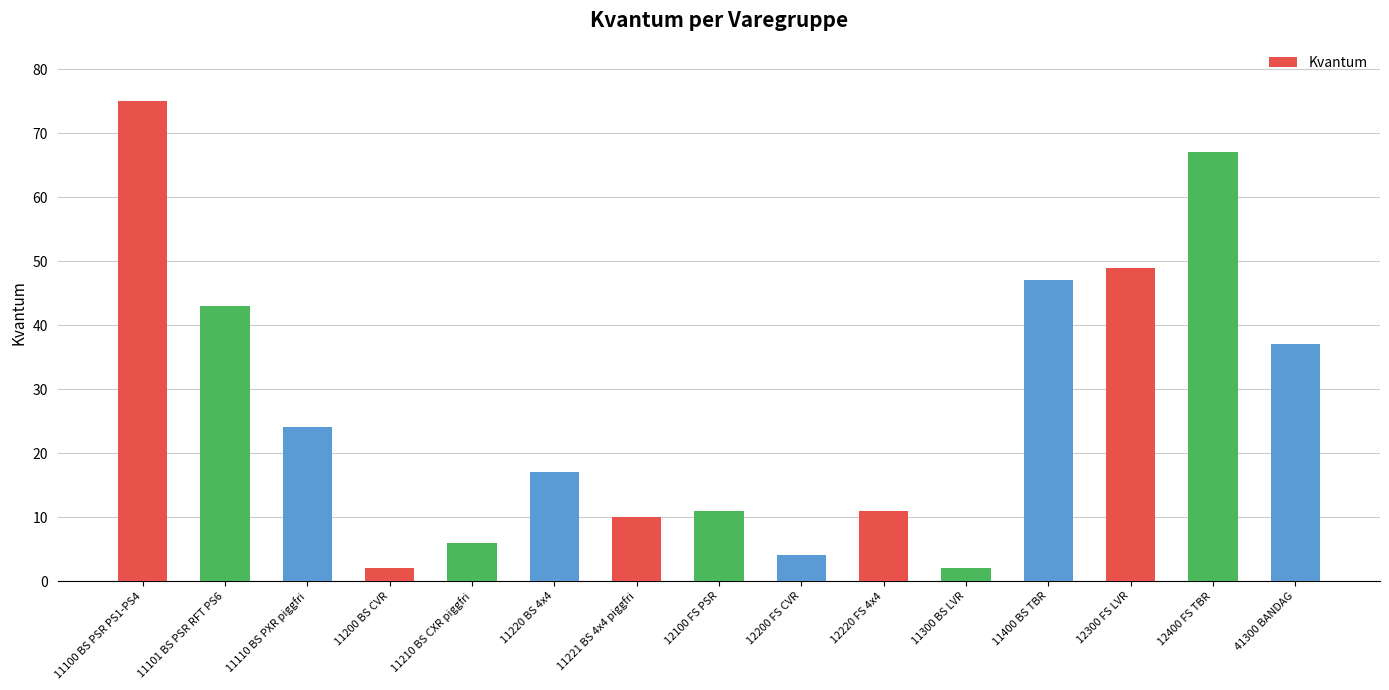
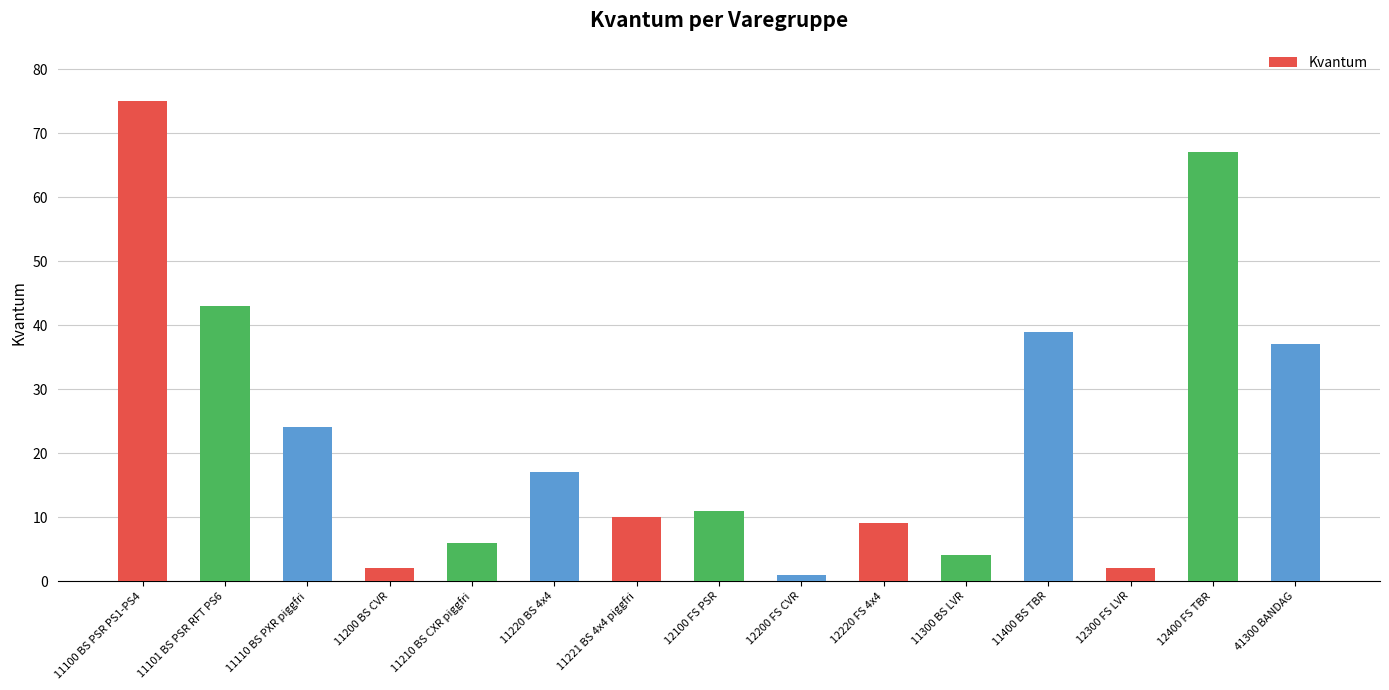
  {
    "11100 BS PSR PS1-PS4": 75,
    "11101 BS PSR RFT PS6": 43,
    "11110 BS PXR piggfri": 24,
    "11200 BS CVR": 2,
    "11210 BS CXR piggfri": 6,
    "11220 BS 4x4": 17,
    "11221 BS 4x4 piggfri": 10,
    "12100 FS PSR": 11,
-   "12200 FS CVR": 4,
-   "12220 FS 4x4": 11,
-   "11300 BS LVR": 2,
-   "11400 BS TBR": 47,
-   "12300 FS LVR": 49,
+   "12200 FS CVR": 1,
+   "12220 FS 4x4": 9,
+   "11300 BS LVR": 4,
+   "11400 BS TBR": 39,
+   "12300 FS LVR": 2,
    "12400 FS TBR": 67,
    "41300 BANDAG": 37
  }
